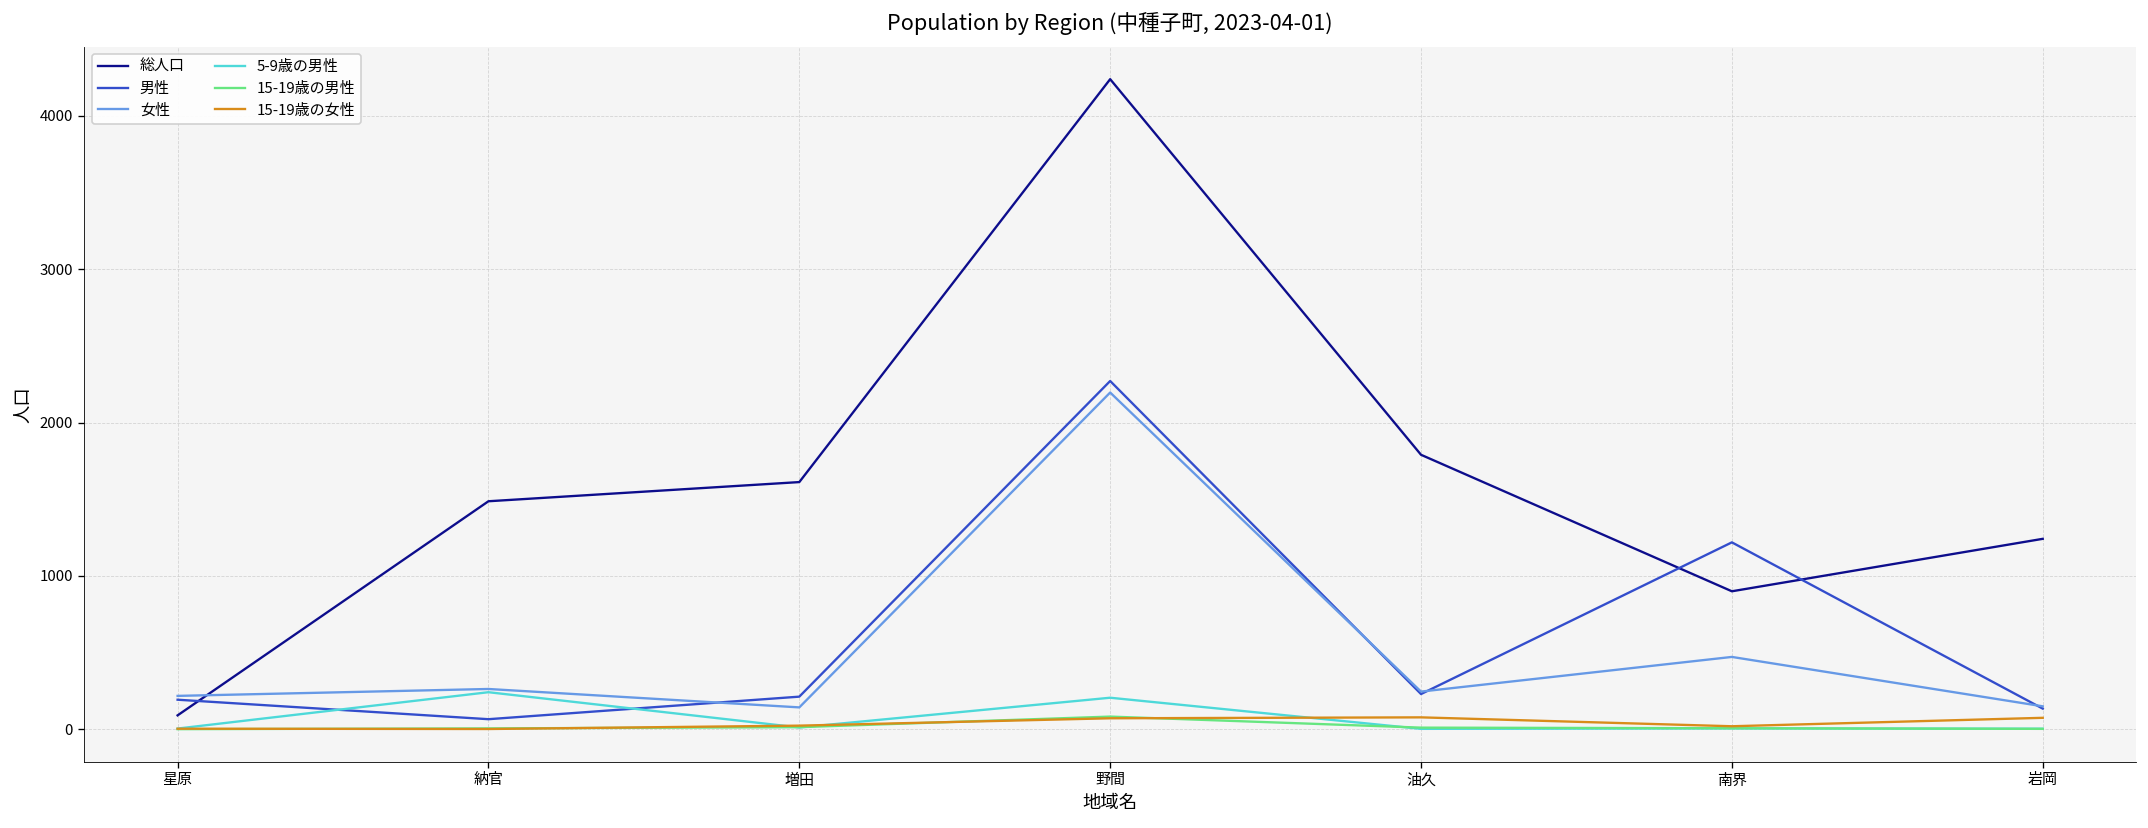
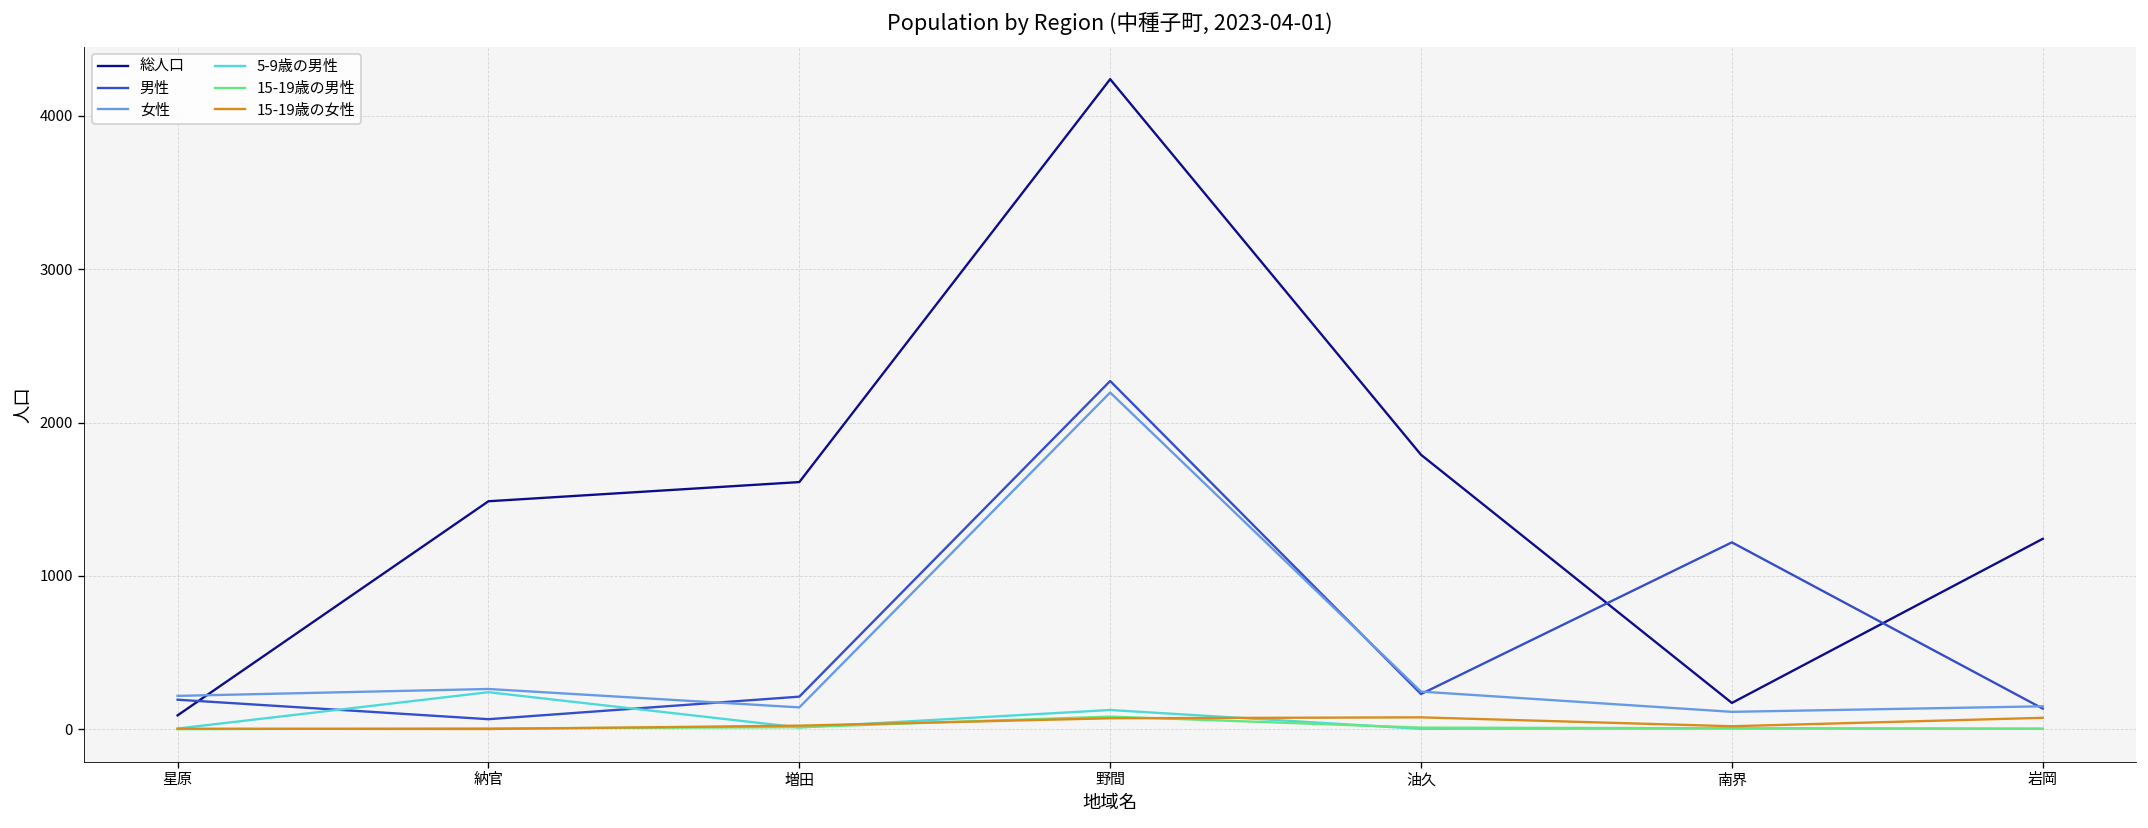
  {
    "総人口": {
      "星原": 90,
      "納官": 1490,
      "増田": 1610,
      "野間": 4240,
      "油久": 1790,
-     "南界": 900,
+     "南界": 170,
      "岩岡": 1240
    },
    "男性": {
      "星原": 190,
      "納官": 70,
      "増田": 210,
      "野間": 2270,
      "南界": 1220
    },
    "女性": {
      "星原": 220,
      "納官": 260,
      "増田": 140,
      "野間": 2200,
-     "南界": 470
+     "南界": 110
    },
    "5-9歳の男性": {
      "納官": 240,
-     "野間": 210
+     "野間": 130
    },
    "15-19歳の女性": {
      "油久": 80,
      "岩岡": 80
    }
  }
